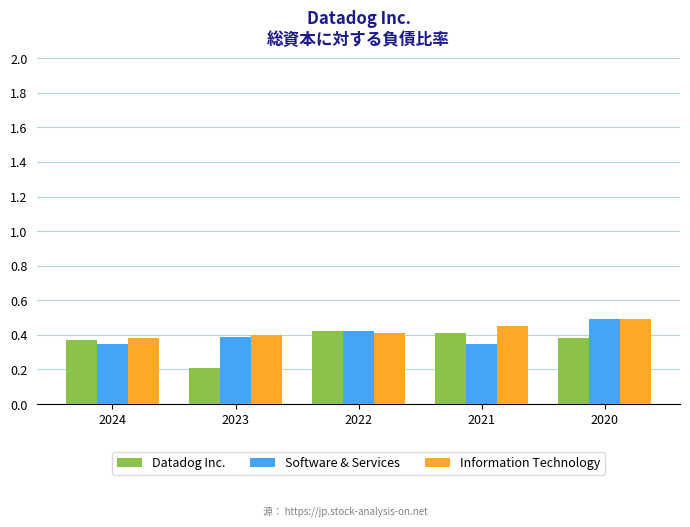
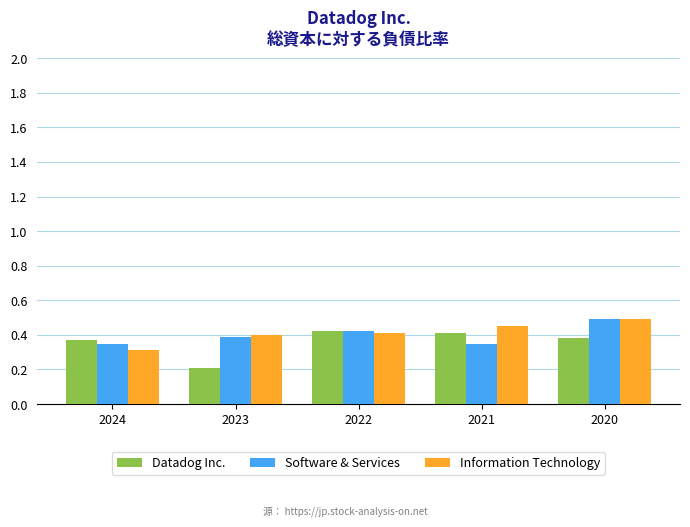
  {
    "Datadog Inc.": {
      "2024": 0.37,
      "2023": 0.21,
      "2022": 0.42,
      "2021": 0.41,
      "2020": 0.38
    },
    "Software & Services": {
      "2024": 0.35,
      "2023": 0.39,
      "2022": 0.42,
      "2021": 0.35,
      "2020": 0.49
    },
    "Information Technology": {
-     "2024": 0.38,
+     "2024": 0.31,
      "2023": 0.40,
      "2022": 0.41,
      "2021": 0.45,
      "2020": 0.49
    }
  }
